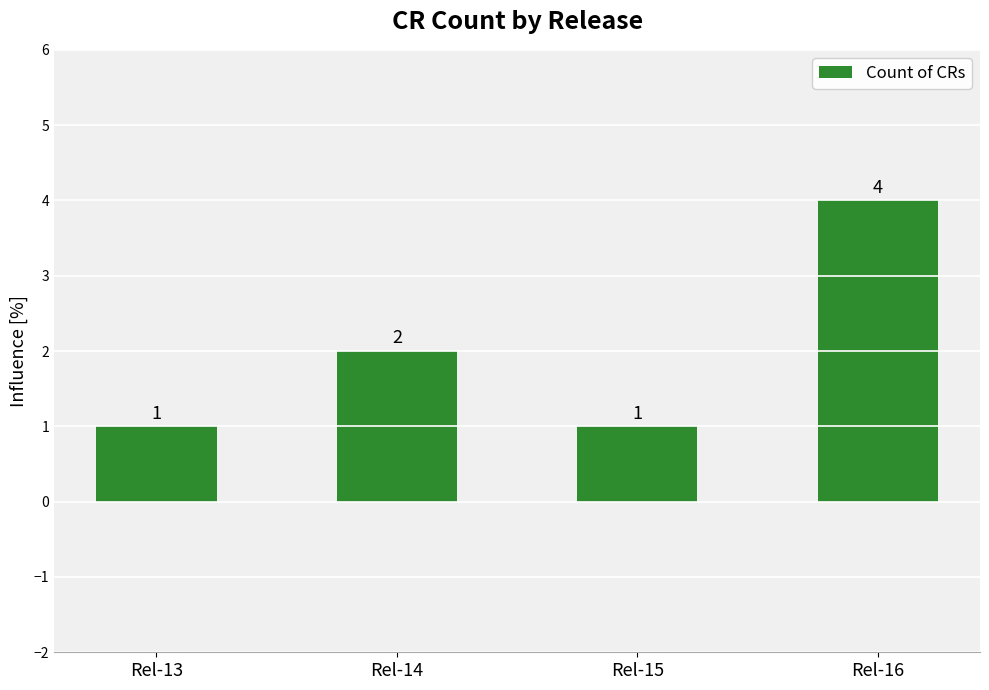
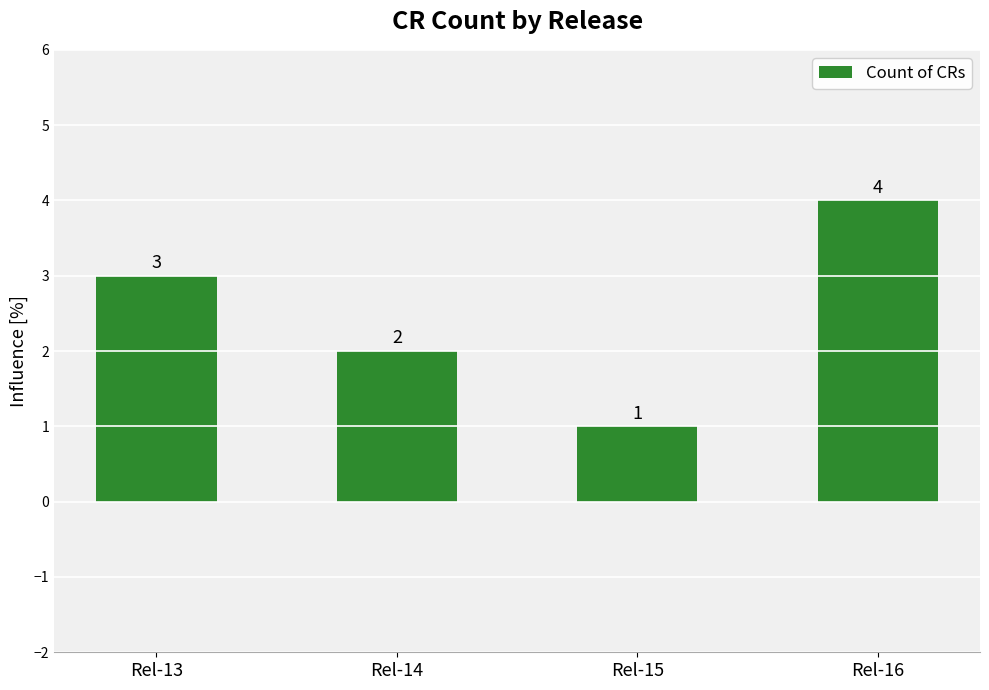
  {
-   "Rel-13": 1,
+   "Rel-13": 3,
    "Rel-14": 2,
    "Rel-15": 1,
    "Rel-16": 4
  }
